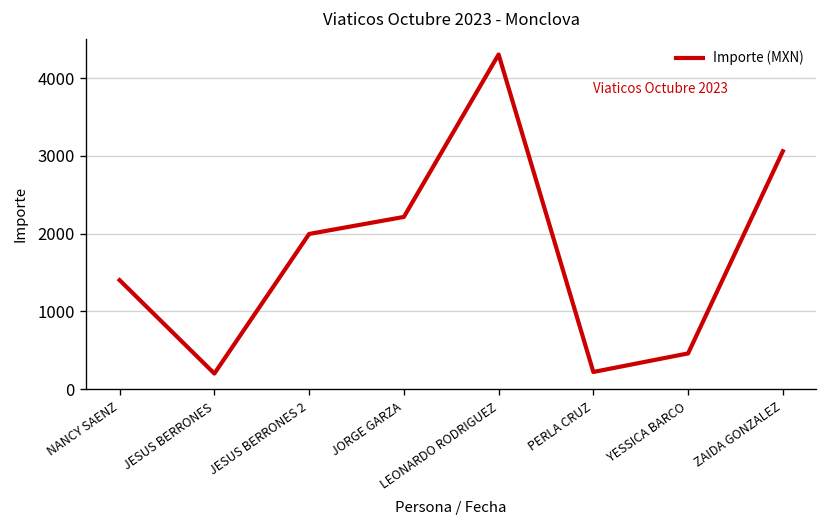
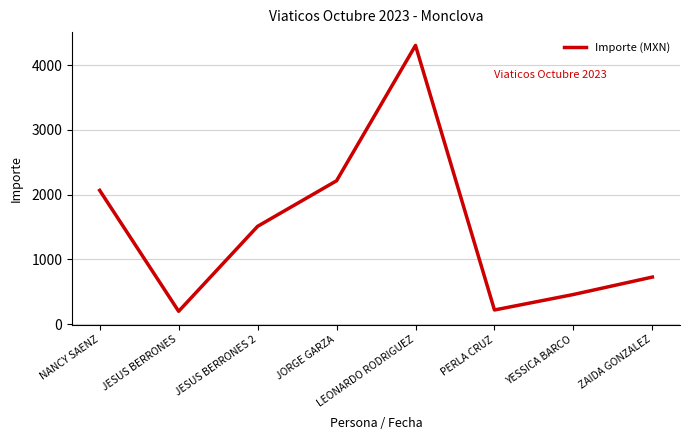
  {
-   "NANCY SAENZ": 1400,
+   "NANCY SAENZ": 2100,
    "JESUS BERRONES": 200,
-   "JESUS BERRONES 2": 2000,
+   "JESUS BERRONES 2": 1500,
    "JORGE GARZA": 2200,
    "LEONARDO RODRIGUEZ": 4300,
    "PERLA CRUZ": 200,
    "YESSICA BARCO": 500,
-   "ZAIDA GONZALEZ": 3100
+   "ZAIDA GONZALEZ": 700
  }
